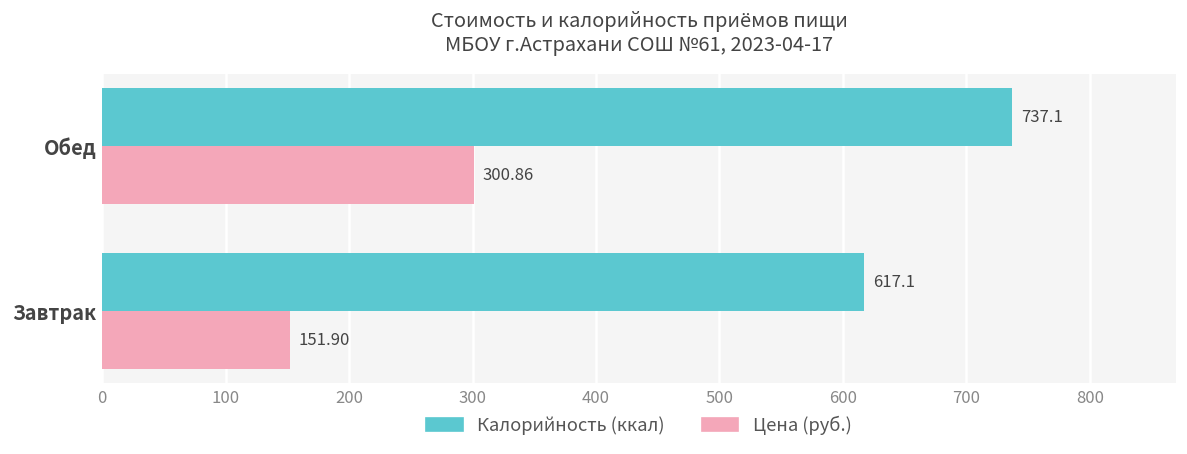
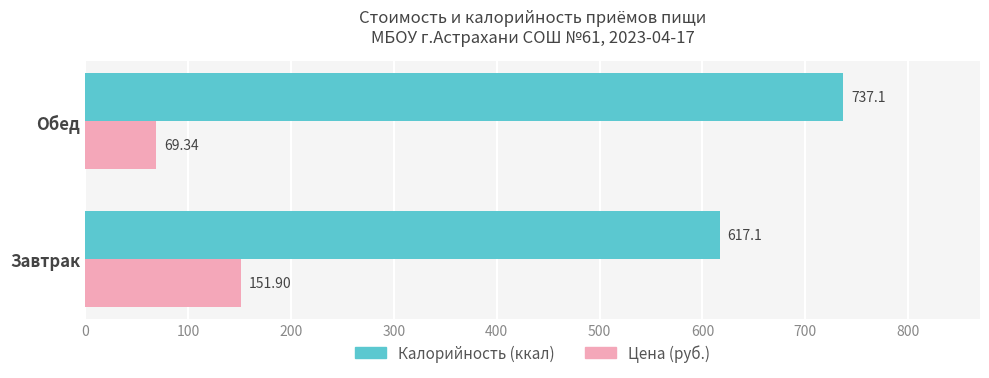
  {
    "Калорийность (ккал)": {
      "Обед": 737.1,
      "Завтрак": 617.1
    },
    "Цена (руб.)": {
-     "Обед": 300.86,
+     "Обед": 69.34,
      "Завтрак": 151.90
    }
  }
